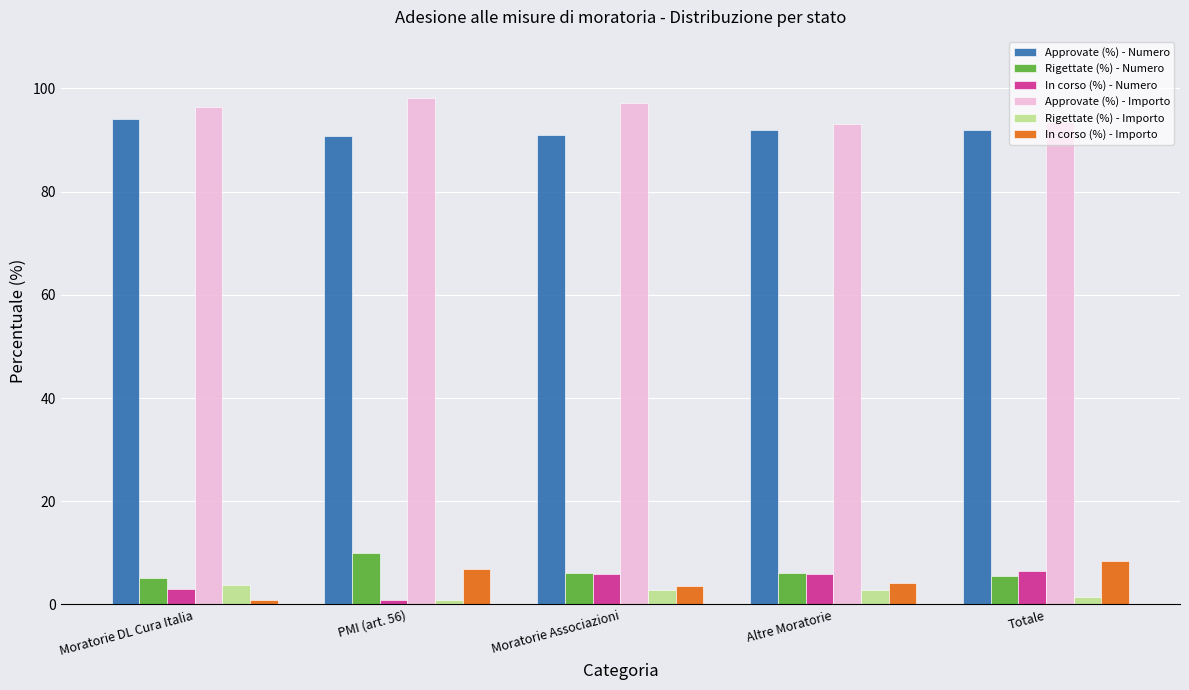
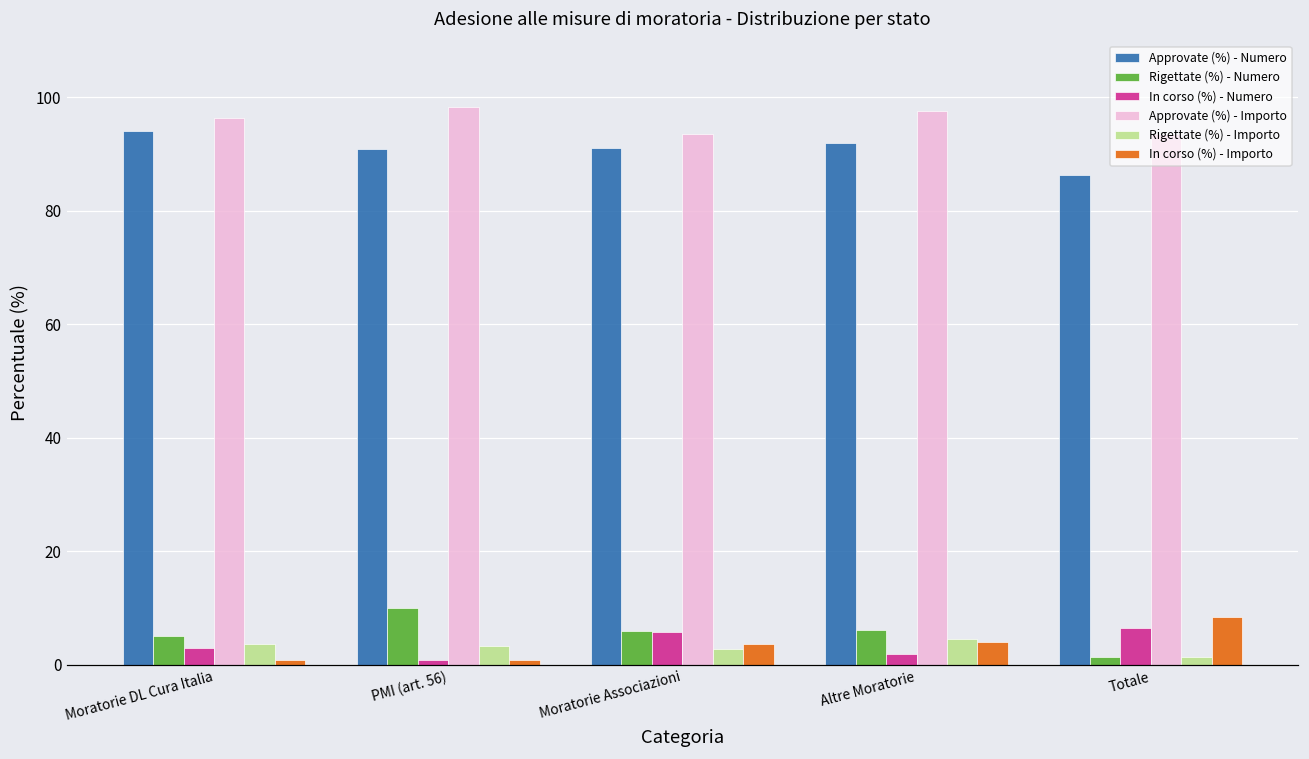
  {
    "Approvate (%) - Numero": {
      "Moratorie DL Cura Italia": 94,
      "PMI (art. 56)": 91,
      "Moratorie Associazioni": 91,
      "Altre Moratorie": 92,
-     "Totale": 92
+     "Totale": 86
    },
    "Rigettate (%) - Numero": {
      "Moratorie DL Cura Italia": 5,
      "PMI (art. 56)": 10,
      "Moratorie Associazioni": 6,
      "Altre Moratorie": 6,
-     "Totale": 6
+     "Totale": 1
    },
    "In corso (%) - Numero": {
      "Moratorie DL Cura Italia": 3,
      "PMI (art. 56)": 1,
      "Moratorie Associazioni": 6,
-     "Altre Moratorie": 6,
+     "Altre Moratorie": 2,
      "Totale": 6
    },
    "Approvate (%) - Importo": {
      "Moratorie DL Cura Italia": 96,
      "PMI (art. 56)": 98,
-     "Moratorie Associazioni": 97,
-     "Altre Moratorie": 93
+     "Moratorie Associazioni": 94,
+     "Altre Moratorie": 98
    },
    "Rigettate (%) - Importo": {
      "Moratorie DL Cura Italia": 4,
-     "PMI (art. 56)": 1,
+     "PMI (art. 56)": 3,
      "Moratorie Associazioni": 3,
-     "Altre Moratorie": 3,
+     "Altre Moratorie": 5,
      "Totale": 1
    },
    "In corso (%) - Importo": {
      "Moratorie DL Cura Italia": 1,
-     "PMI (art. 56)": 7,
+     "PMI (art. 56)": 1,
      "Moratorie Associazioni": 4,
      "Altre Moratorie": 4,
      "Totale": 8
    }
  }
